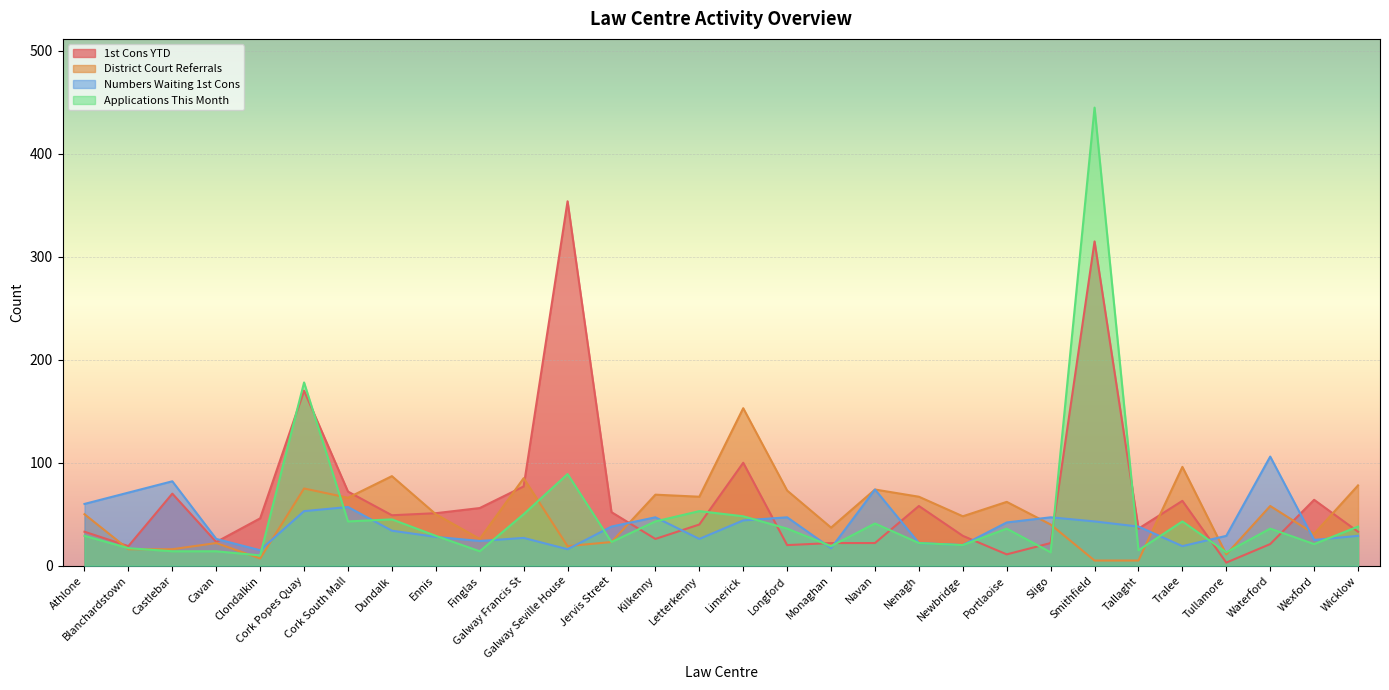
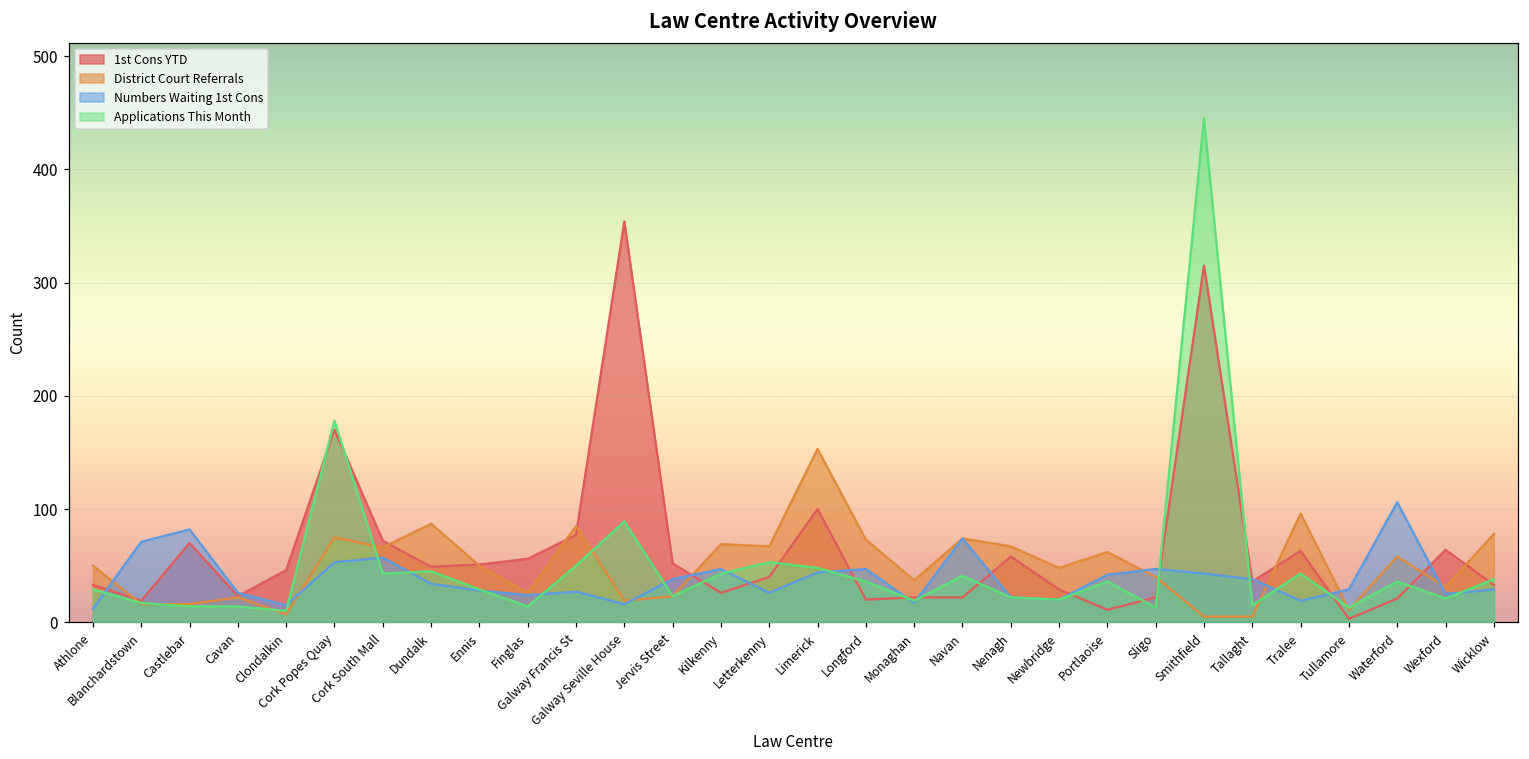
  {
    "Numbers Waiting 1st Cons": {
-     "Athlone": 60,
+     "Athlone": 12,
      "Blanchardstown": 71,
      "Castlebar": 82,
      "Cavan": 26,
      "Clondalkin": 15,
      "Cork Popes Quay": 53,
      "Cork South Mall": 57,
      "Dundalk": 34,
      "Galway Francis St": 27,
      "Galway Seville House": 16,
      "Jervis Street": 38,
      "Kilkenny": 47,
      "Letterkenny": 26,
      "Limerick": 44,
      "Longford": 47,
      "Portlaoise": 42,
      "Sligo": 47,
      "Smithfield": 43,
      "Tralee": 19,
      "Tullamore": 29,
      "Waterford": 106,
      "Wexford": 25,
      "Wicklow": 29
    },
    "Applications This Month": {
      "Athlone": 29,
      "Cavan": 14,
      "Clondalkin": 10,
      "Cork Popes Quay": 178,
      "Cork South Mall": 43,
      "Dundalk": 45,
      "Finglas": 14,
      "Galway Francis St": 50,
      "Galway Seville House": 89,
      "Kilkenny": 43,
      "Letterkenny": 53,
      "Limerick": 48,
      "Longford": 36,
      "Navan": 41,
      "Portlaoise": 36,
      "Sligo": 13,
      "Smithfield": 445,
      "Tallaght": 15,
      "Tralee": 43,
      "Waterford": 36,
      "Wexford": 21,
      "Wicklow": 38
    }
  }
